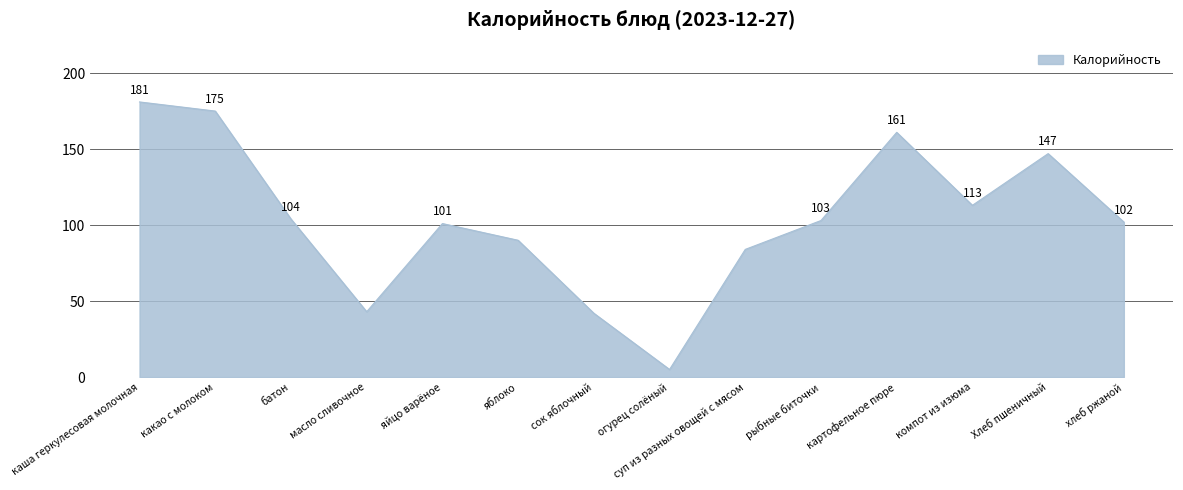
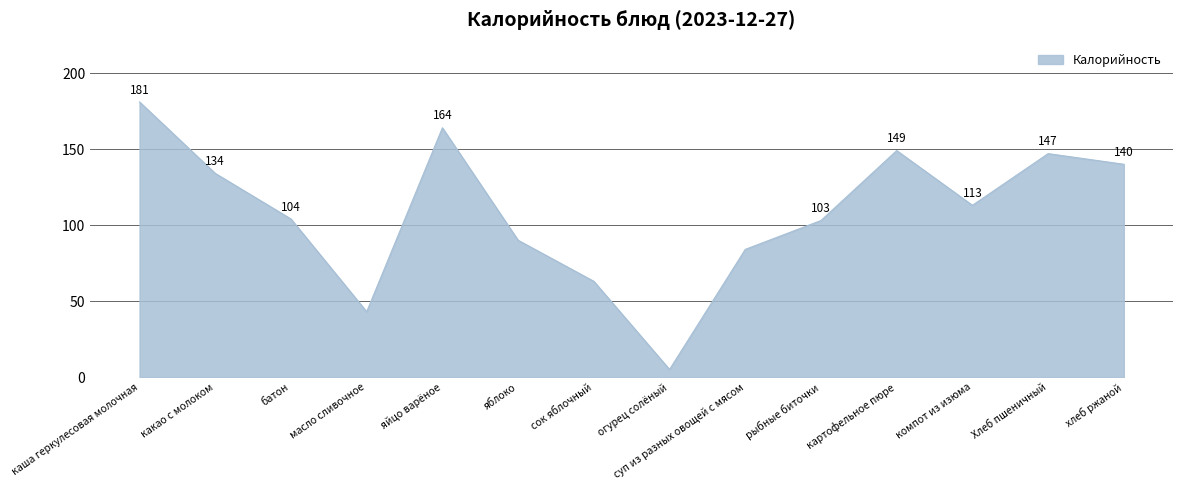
  {
    "каша геркулесовая молочная": 181,
-   "какао с молоком": 175,
+   "какао с молоком": 134,
    "батон": 104,
-   "яйцо варёное": 101,
-   "сок яблочный": 42,
+   "яйцо варёное": 164,
+   "сок яблочный": 63,
    "рыбные биточки": 103,
-   "картофельное пюре": 161,
+   "картофельное пюре": 149,
    "компот из изюма": 113,
    "Хлеб пшеничный": 147,
-   "хлеб ржаной": 102
+   "хлеб ржаной": 140
  }
